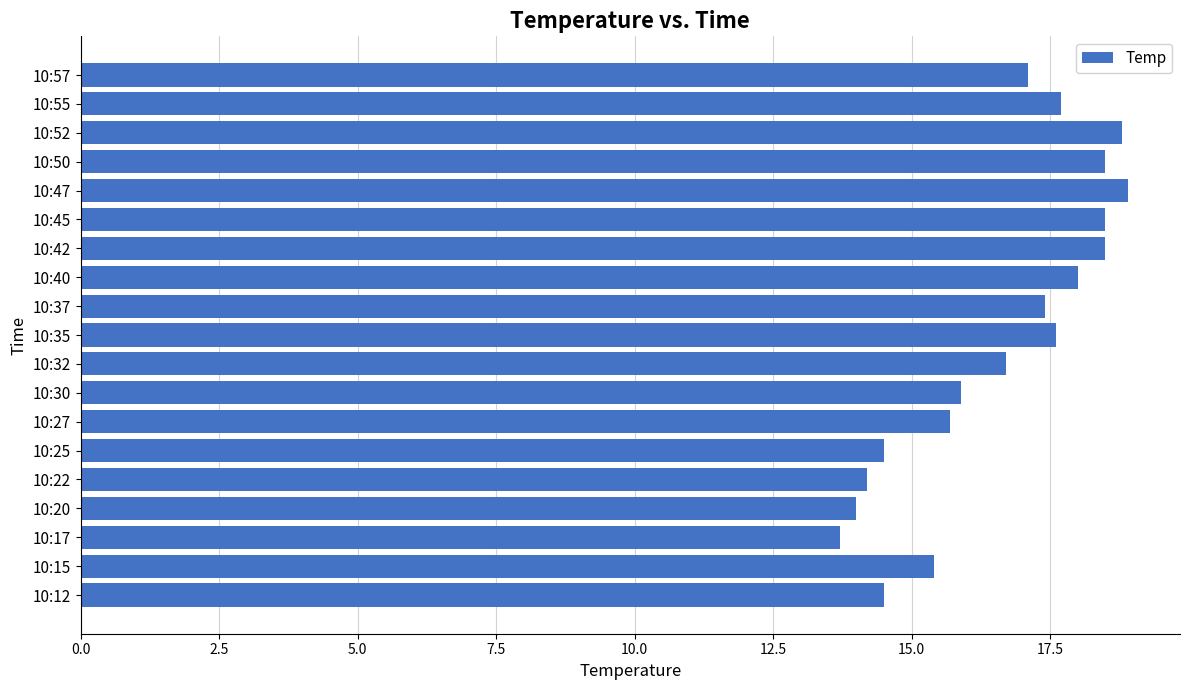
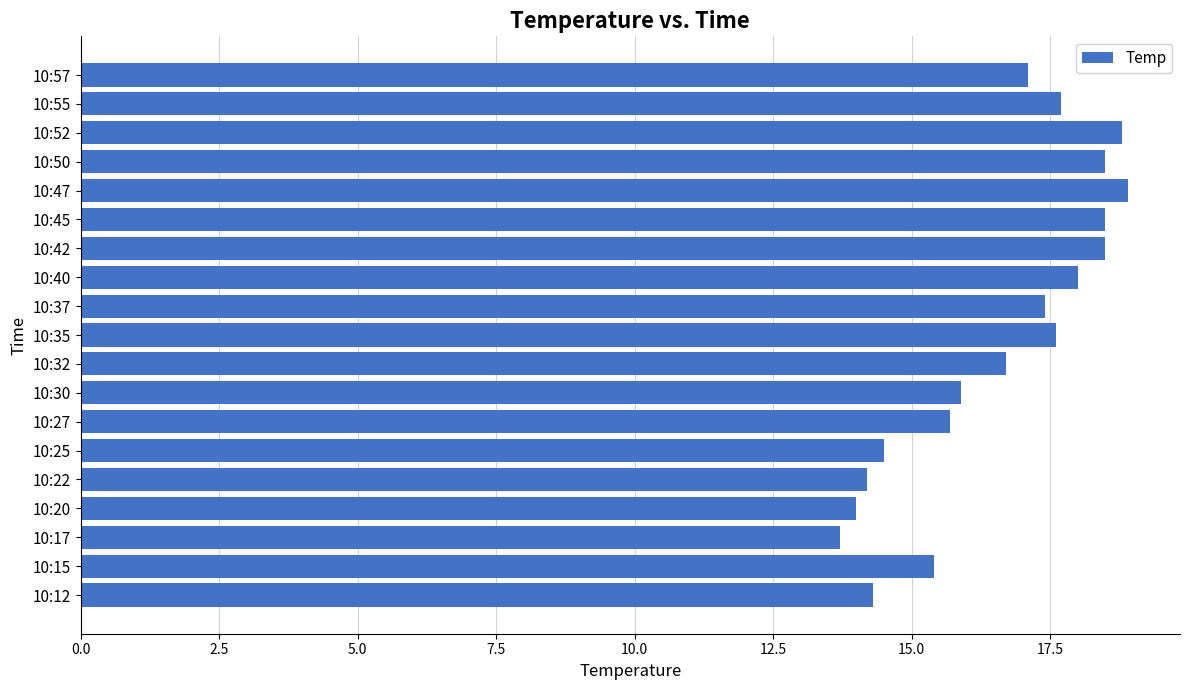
  {
    "10:57": 17.1,
    "10:55": 17.7,
    "10:52": 18.8,
    "10:50": 18.5,
    "10:47": 18.9,
    "10:45": 18.5,
    "10:42": 18.5,
    "10:40": 18.0,
    "10:37": 17.4,
    "10:35": 17.6,
    "10:32": 16.7,
    "10:30": 15.9,
    "10:27": 15.7,
    "10:25": 14.5,
    "10:22": 14.2,
    "10:20": 14.0,
    "10:17": 13.7,
    "10:15": 15.4,
-   "10:12": 14.5
+   "10:12": 14.3
  }
